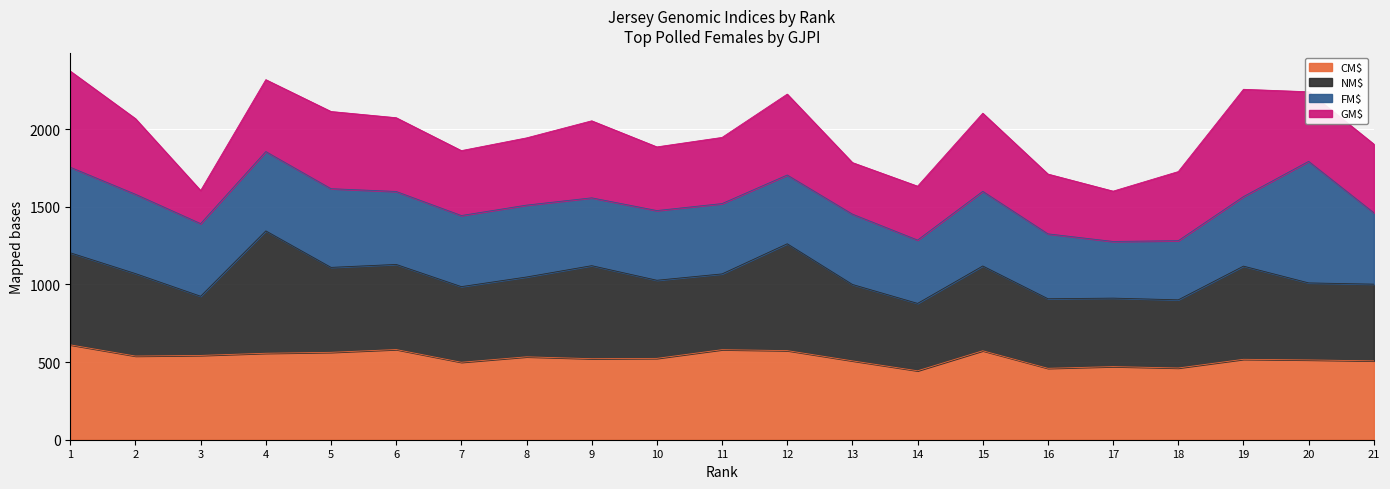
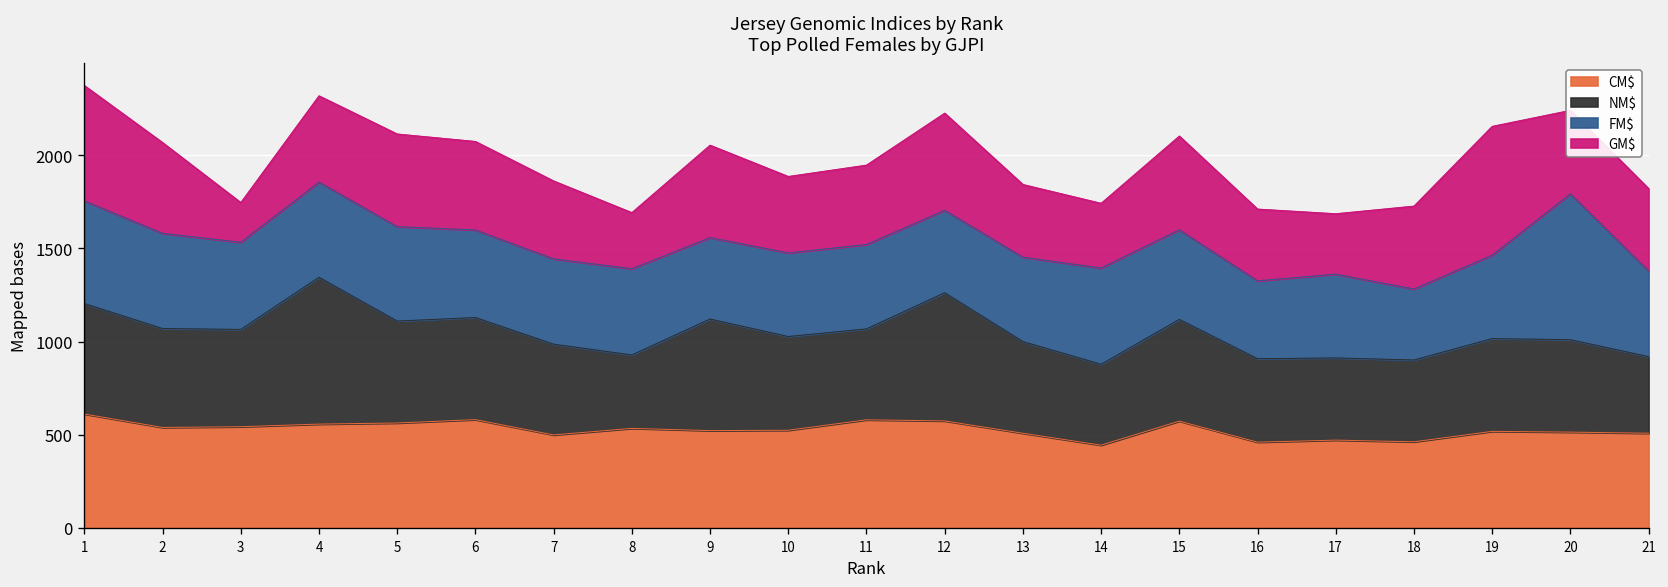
  {
    "CM$": {
      "1": 610,
      "2": 540,
      "3": 540,
      "4": 560,
      "5": 560,
      "6": 580,
      "7": 500,
      "8": 530,
      "9": 520,
      "10": 520,
      "11": 580,
      "12": 570,
      "13": 510,
      "14": 440,
      "15": 570,
      "16": 460,
      "17": 470,
      "18": 460,
      "19": 520,
      "20": 510,
      "21": 510
    },
    "NM$": {
      "1": 590,
      "2": 530,
-     "3": 380,
+     "3": 520,
      "4": 790,
      "5": 550,
      "6": 550,
      "7": 490,
-     "8": 510,
+     "8": 390,
      "9": 600,
      "10": 500,
      "11": 490,
      "12": 690,
      "13": 490,
      "14": 430,
      "15": 550,
      "16": 450,
      "17": 440,
      "18": 440,
-     "19": 600,
+     "19": 500,
      "20": 500,
-     "21": 490
+     "21": 410
    },
    "FM$": {
      "1": 550,
      "2": 510,
      "3": 470,
      "4": 510,
      "5": 510,
      "6": 470,
      "7": 460,
      "8": 460,
      "9": 440,
      "10": 450,
      "11": 450,
      "12": 440,
      "13": 450,
-     "14": 410,
+     "14": 520,
      "15": 480,
      "16": 420,
-     "17": 370,
+     "17": 450,
      "18": 380,
      "19": 450,
      "20": 780,
      "21": 460
    },
    "GM$": {
      "1": 620,
      "2": 490,
      "3": 210,
      "4": 460,
      "5": 500,
      "6": 480,
      "7": 420,
-     "8": 430,
+     "8": 300,
      "9": 500,
      "10": 410,
      "11": 430,
      "12": 520,
-     "13": 330,
+     "13": 390,
      "14": 350,
      "15": 500,
      "16": 390,
      "17": 320,
      "18": 450,
      "19": 690,
      "21": 440
    }
  }
